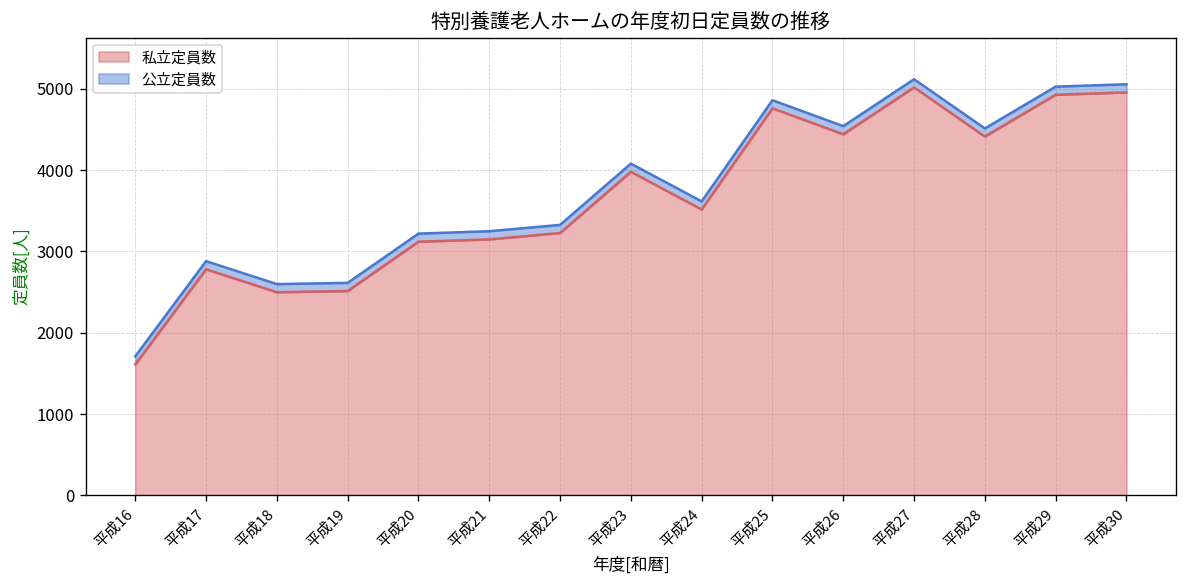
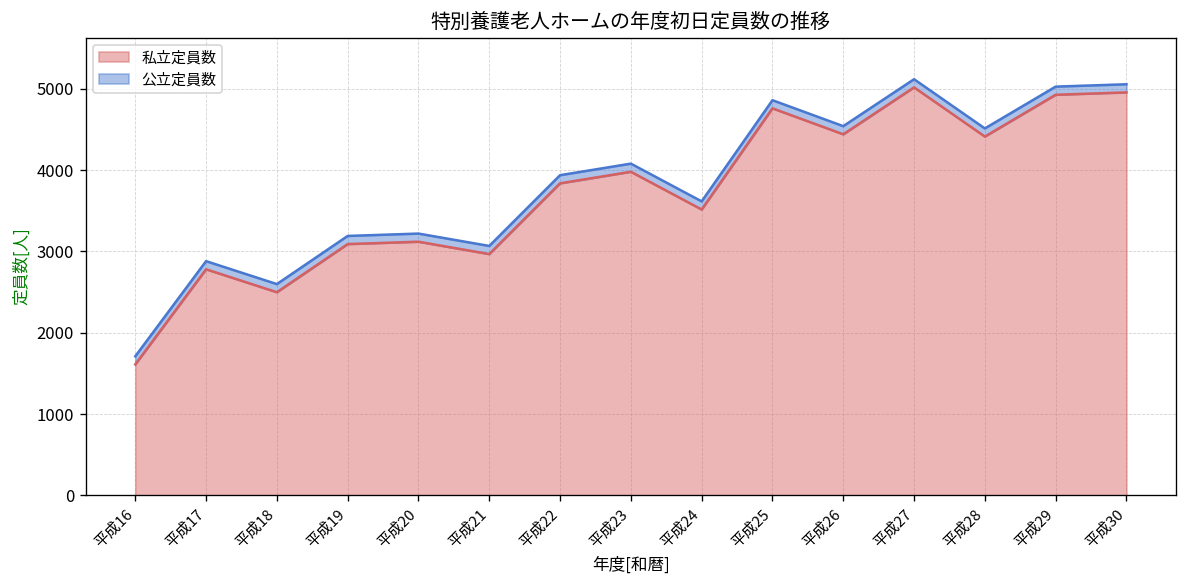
  {
    "私立定員数": {
      "平成16": 1600,
      "平成17": 2800,
      "平成18": 2500,
-     "平成19": 2500,
+     "平成19": 3100,
      "平成20": 3100,
-     "平成21": 3100,
-     "平成22": 3200,
+     "平成21": 3000,
+     "平成22": 3800,
      "平成23": 4000,
      "平成24": 3500,
      "平成25": 4800,
      "平成26": 4400,
      "平成27": 5000,
      "平成28": 4400,
      "平成29": 4900,
      "平成30": 5000
    },
    "公立定員数": {
      "平成16": 100,
      "平成17": 100,
      "平成18": 100,
      "平成19": 100,
      "平成20": 100,
      "平成21": 100,
      "平成22": 100,
      "平成23": 100,
      "平成24": 100,
      "平成25": 100,
      "平成26": 100,
      "平成27": 100,
      "平成28": 100,
      "平成29": 100,
      "平成30": 100
    }
  }
